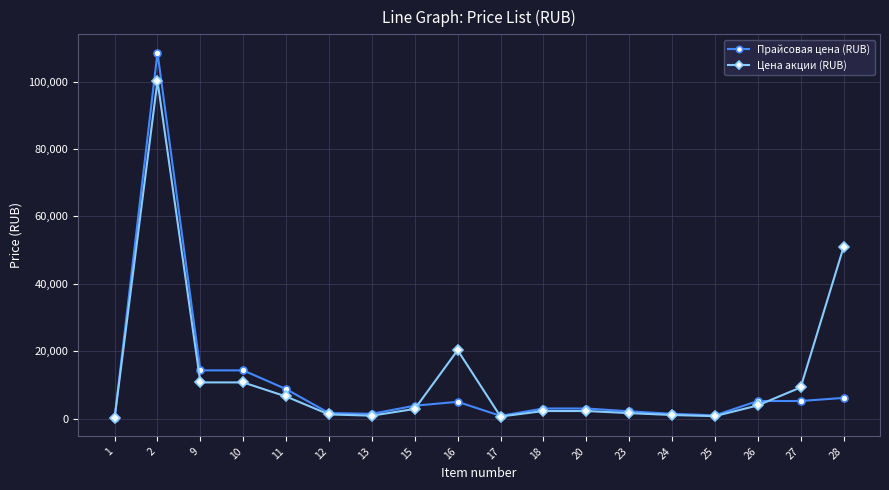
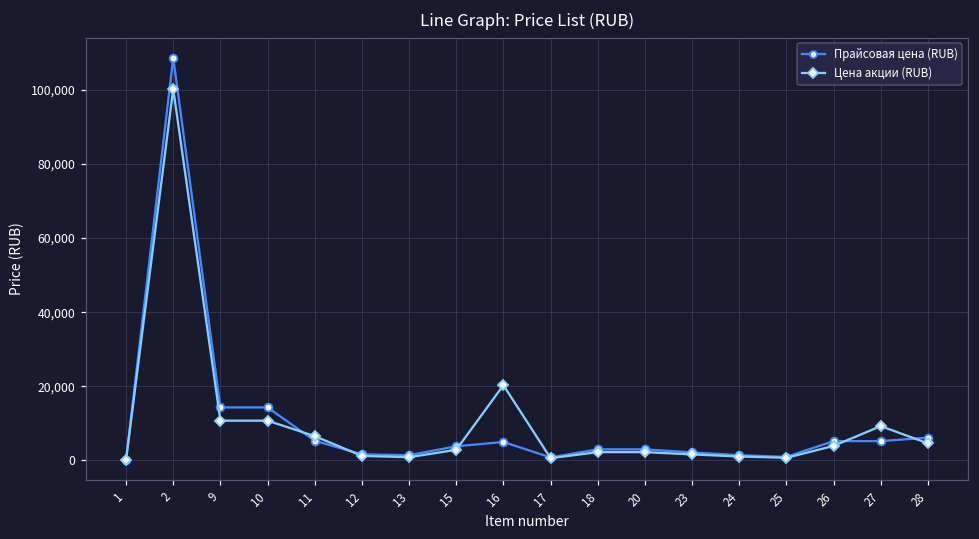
  {
    "Прайсовая цена (RUB)": {
      "2": "109,000",
      "9": "14,000",
      "10": "14,000",
-     "11": "9,000",
+     "11": "5,000",
      "15": "4,000",
      "16": "5,000",
      "26": "5,000",
      "27": "5,000",
      "28": "6,000"
    },
    "Цена акции (RUB)": {
      "2": "100,000",
      "9": "11,000",
      "10": "11,000",
      "11": "7,000",
      "15": "3,000",
      "16": "20,000",
      "26": "4,000",
      "27": "9,000",
-     "28": "51,000"
+     "28": "5,000"
    }
  }
